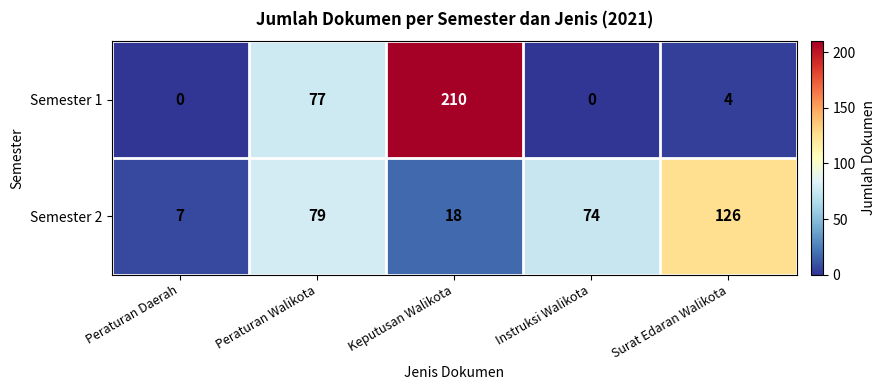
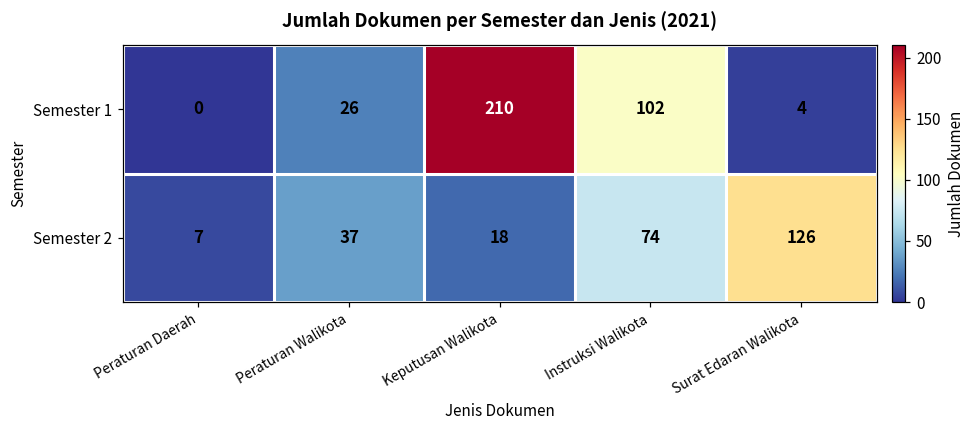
  {
    "Semester 1": {
      "Peraturan Daerah": 0,
-     "Peraturan Walikota": 77,
+     "Peraturan Walikota": 26,
      "Keputusan Walikota": 210,
-     "Instruksi Walikota": 0,
+     "Instruksi Walikota": 102,
      "Surat Edaran Walikota": 4
    },
    "Semester 2": {
      "Peraturan Daerah": 7,
-     "Peraturan Walikota": 79,
+     "Peraturan Walikota": 37,
      "Keputusan Walikota": 18,
      "Instruksi Walikota": 74,
      "Surat Edaran Walikota": 126
    }
  }
